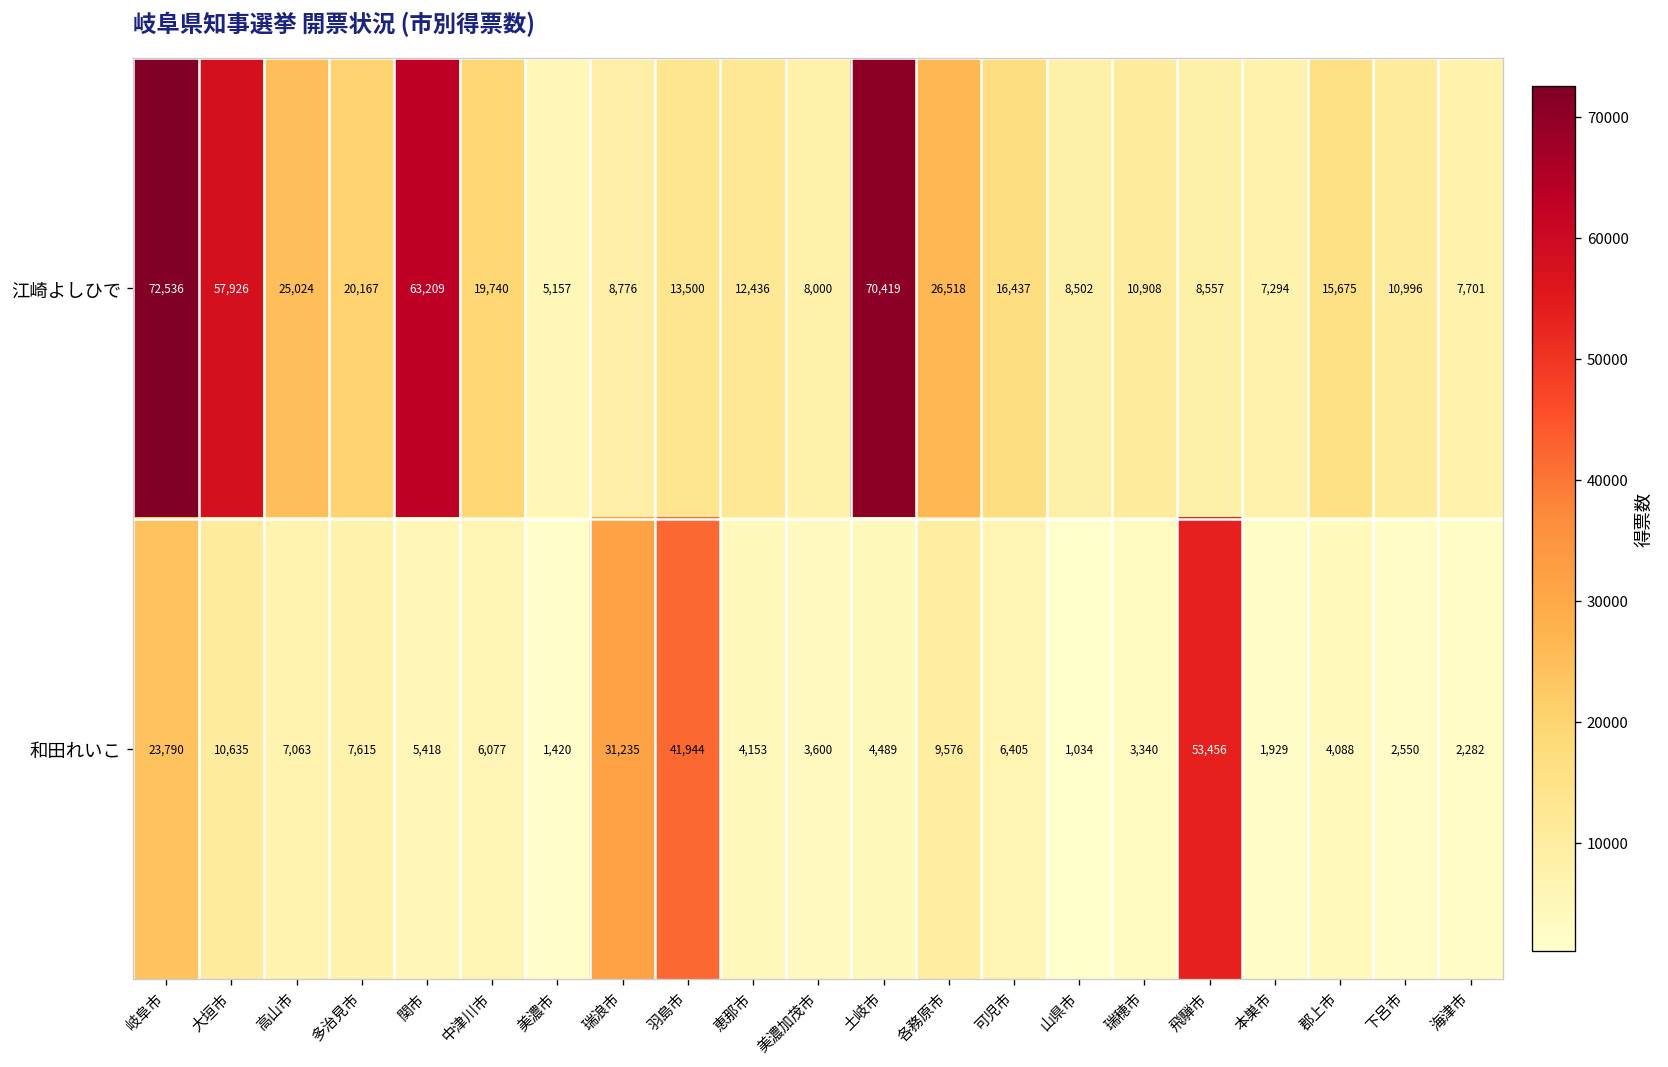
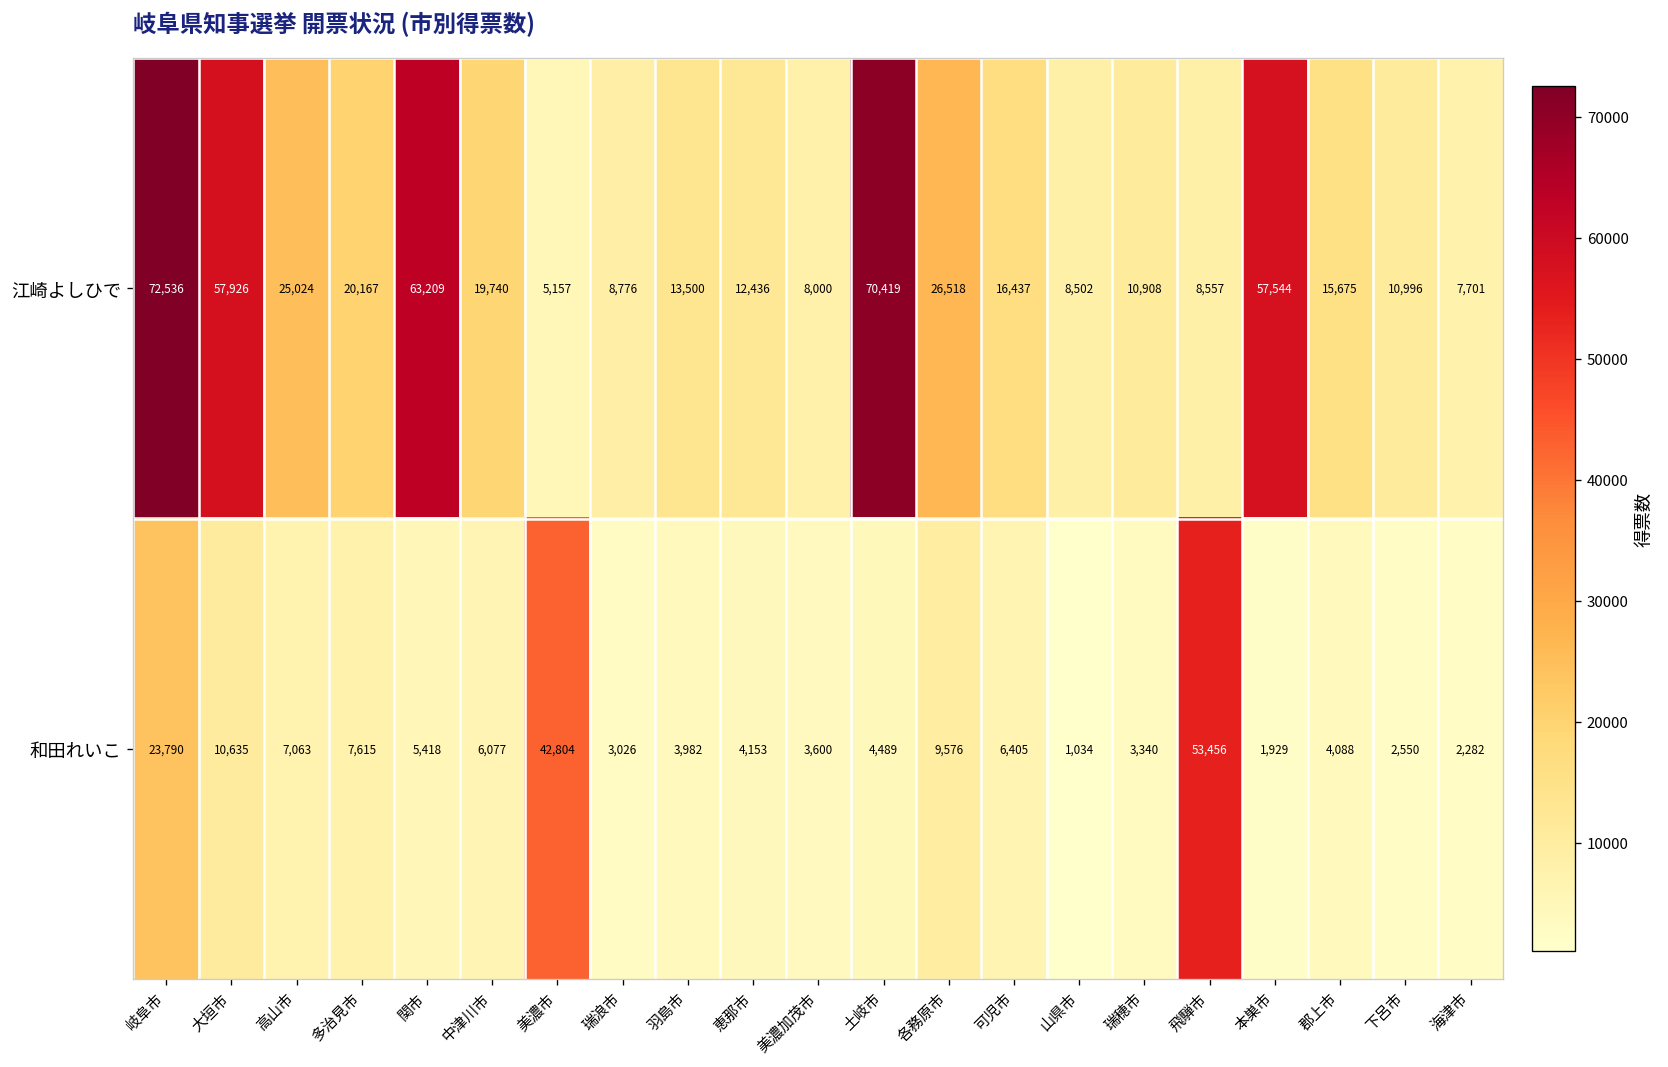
  {
    "江崎よしひで": {
      "岐阜市": "72,536",
      "大垣市": "57,926",
      "高山市": "25,024",
      "多治見市": "20,167",
      "関市": "63,209",
      "中津川市": "19,740",
      "美濃市": "5,157",
      "瑞浪市": "8,776",
      "羽島市": "13,500",
      "恵那市": "12,436",
      "美濃加茂市": "8,000",
      "土岐市": "70,419",
      "各務原市": "26,518",
      "可児市": "16,437",
      "山県市": "8,502",
      "瑞穂市": "10,908",
      "飛騨市": "8,557",
-     "本巣市": "7,294",
+     "本巣市": "57,544",
      "郡上市": "15,675",
      "下呂市": "10,996",
      "海津市": "7,701"
    },
    "和田れいこ": {
      "岐阜市": "23,790",
      "大垣市": "10,635",
      "高山市": "7,063",
      "多治見市": "7,615",
      "関市": "5,418",
      "中津川市": "6,077",
-     "美濃市": "1,420",
-     "瑞浪市": "31,235",
-     "羽島市": "41,944",
+     "美濃市": "42,804",
+     "瑞浪市": "3,026",
+     "羽島市": "3,982",
      "恵那市": "4,153",
      "美濃加茂市": "3,600",
      "土岐市": "4,489",
      "各務原市": "9,576",
      "可児市": "6,405",
      "山県市": "1,034",
      "瑞穂市": "3,340",
      "飛騨市": "53,456",
      "本巣市": "1,929",
      "郡上市": "4,088",
      "下呂市": "2,550",
      "海津市": "2,282"
    }
  }
